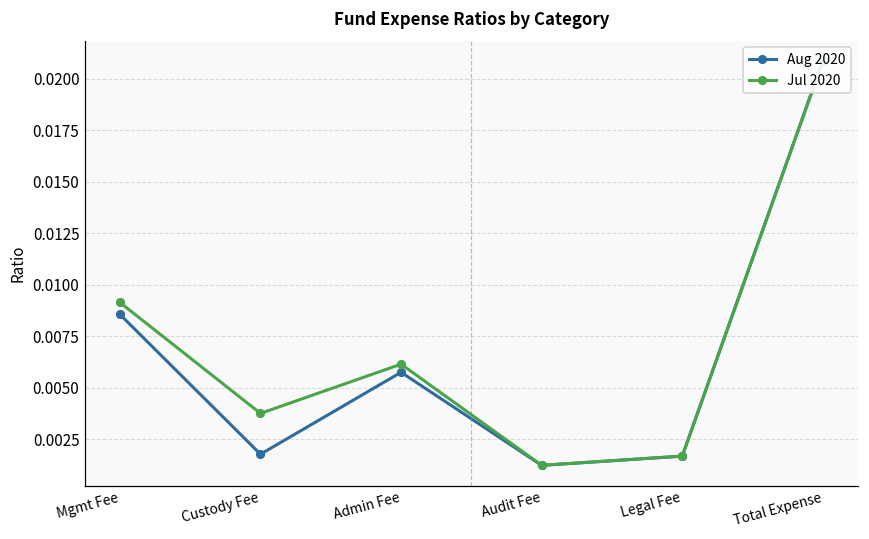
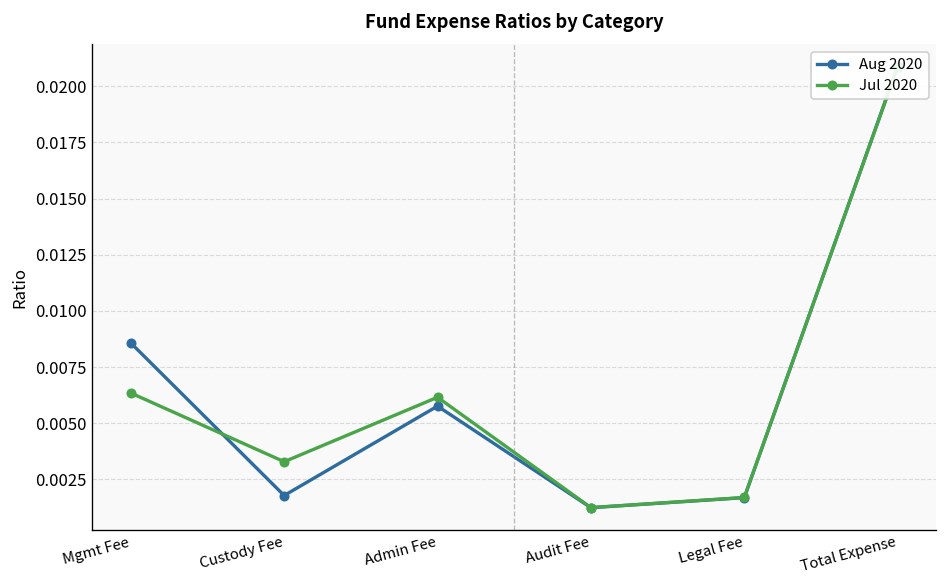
  {
    "Aug 2020": {
      "Mgmt Fee": 0.0086,
      "Custody Fee": 0.0018,
      "Admin Fee": 0.0058
    },
    "Jul 2020": {
-     "Mgmt Fee": 0.0092,
-     "Custody Fee": 0.0038,
+     "Mgmt Fee": 0.0063,
+     "Custody Fee": 0.0033,
      "Admin Fee": 0.0062
    }
  }
